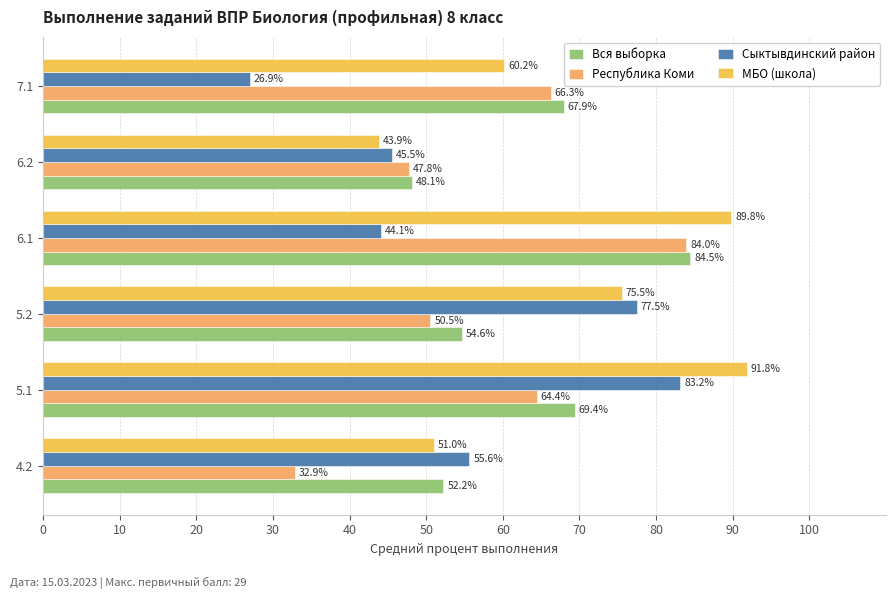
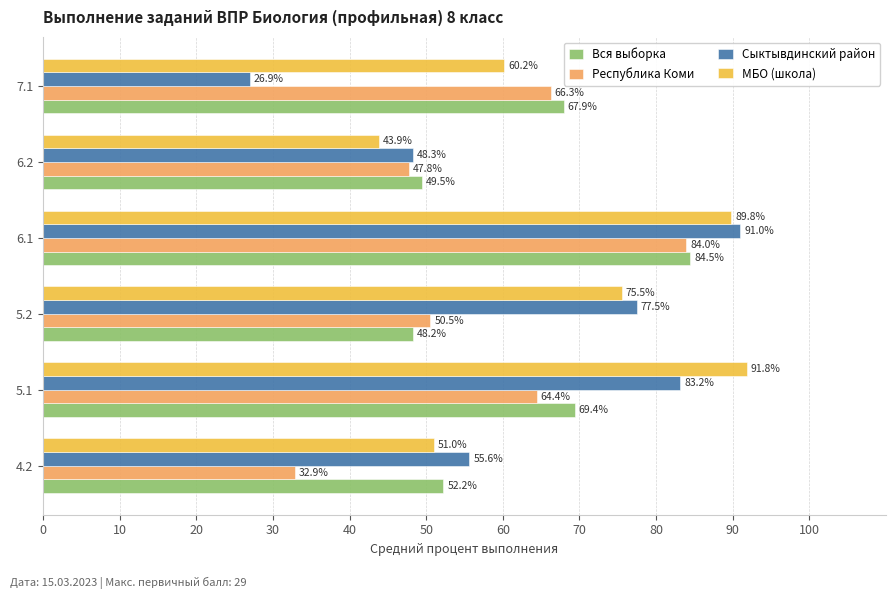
  {
    "Вся выборка": {
      "7.1": "67.9%",
-     "6.2": "48.1%",
+     "6.2": "49.5%",
      "6.1": "84.5%",
-     "5.2": "54.6%",
+     "5.2": "48.2%",
      "5.1": "69.4%",
      "4.2": "52.2%"
    },
    "Сыктывдинский район": {
      "7.1": "26.9%",
-     "6.2": "45.5%",
-     "6.1": "44.1%",
+     "6.2": "48.3%",
+     "6.1": "91.0%",
      "5.2": "77.5%",
      "5.1": "83.2%",
      "4.2": "55.6%"
    }
  }
